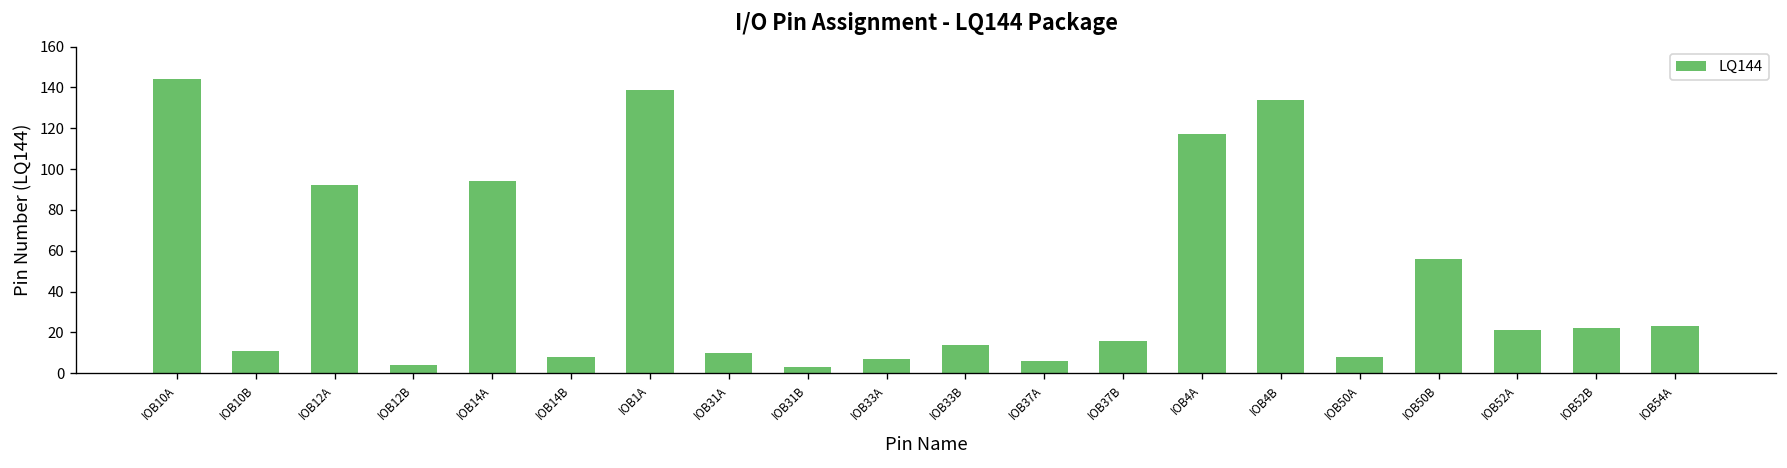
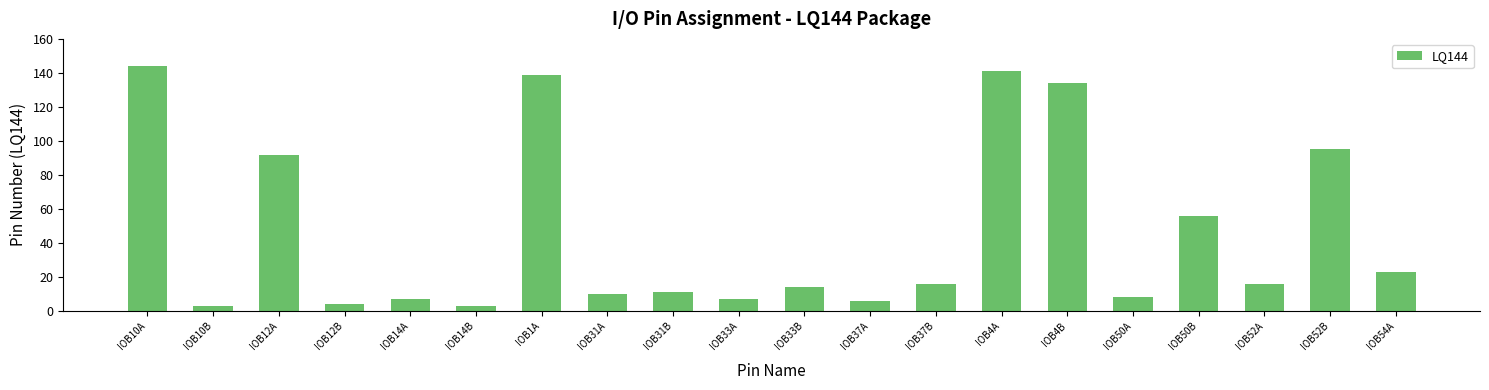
  {
    "IOB10A": 144,
-   "IOB10B": 11,
+   "IOB10B": 3,
    "IOB12A": 92,
    "IOB12B": 4,
-   "IOB14A": 94,
-   "IOB14B": 8,
+   "IOB14A": 7,
+   "IOB14B": 3,
    "IOB1A": 139,
    "IOB31A": 10,
-   "IOB31B": 3,
+   "IOB31B": 11,
    "IOB33A": 7,
    "IOB33B": 14,
    "IOB37A": 6,
    "IOB37B": 16,
-   "IOB4A": 117,
+   "IOB4A": 141,
    "IOB4B": 134,
    "IOB50A": 8,
    "IOB50B": 56,
-   "IOB52A": 21,
-   "IOB52B": 22,
+   "IOB52A": 16,
+   "IOB52B": 95,
    "IOB54A": 23
  }
